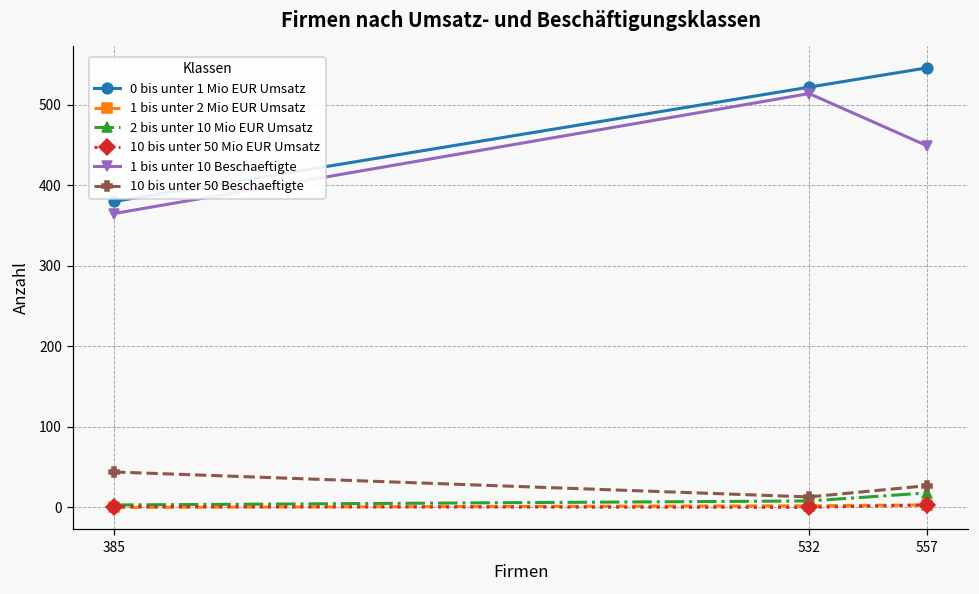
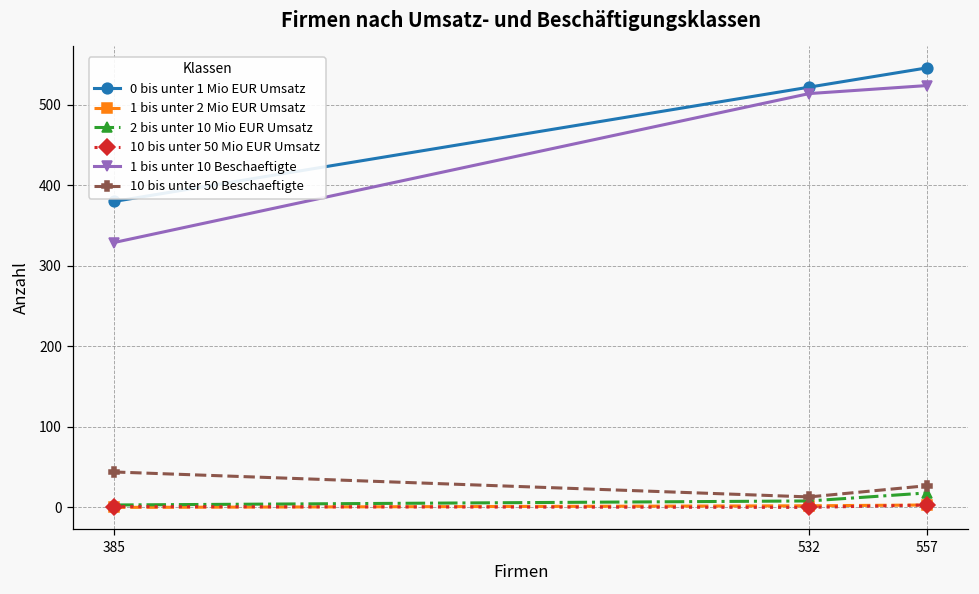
  {
    "0 bis unter 1 Mio EUR Umsatz": {
      "532": 520,
      "557": 550
    },
    "2 bis unter 10 Mio EUR Umsatz": {
      "532": 10,
      "557": 20
    },
    "1 bis unter 10 Beschaeftigte": {
-     "385": 370,
+     "385": 330,
      "532": 510,
-     "557": 450
+     "557": 520
    },
    "10 bis unter 50 Beschaeftigte": {
      "385": 40,
      "532": 10,
      "557": 30
    }
  }
